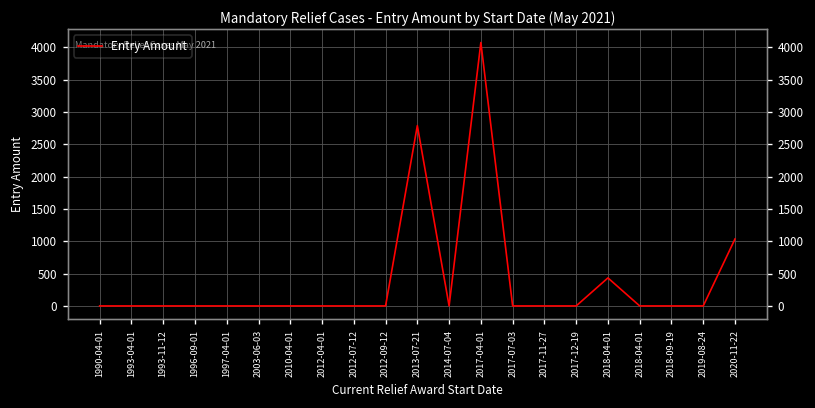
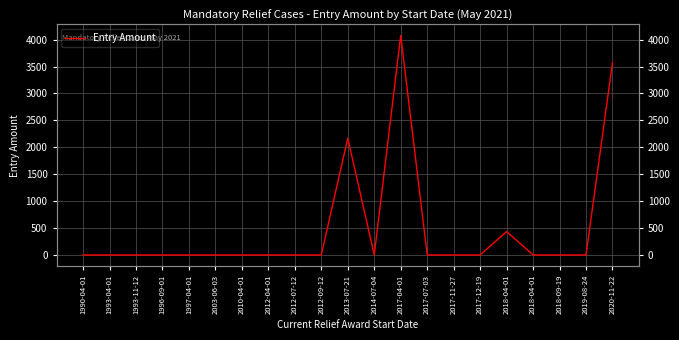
  {
    "1990-04-01": 0,
    "1993-04-01": 0,
    "1993-11-12": 0,
    "1996-09-01": 0,
    "1997-04-01": 0,
    "2003-06-03": 0,
    "2010-04-01": 0,
    "2012-04-01": 0,
    "2012-07-12": 0,
    "2012-09-12": 0,
-   "2013-07-21": 2800,
+   "2013-07-21": 2200,
    "2014-07-04": 0,
    "2017-04-01": 4100,
    "2017-07-03": 0,
    "2017-11-27": 0,
    "2017-12-19": 0,
    "2018-09-19": 0,
    "2019-08-24": 0,
-   "2020-11-22": 1000
+   "2020-11-22": 3600
  }
